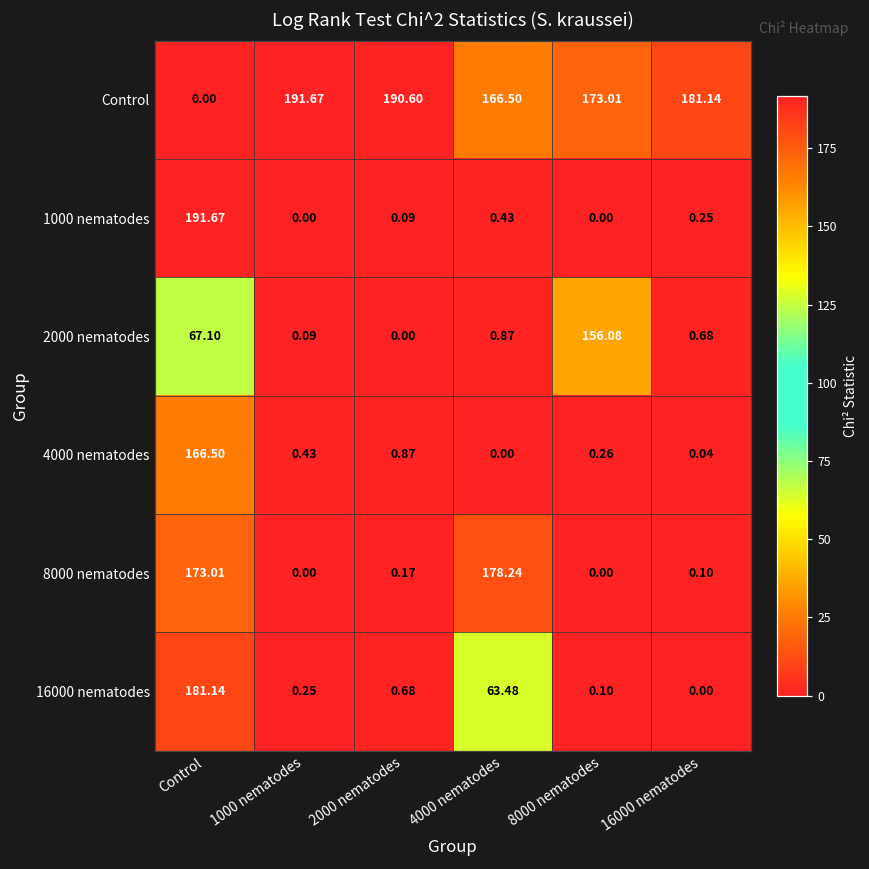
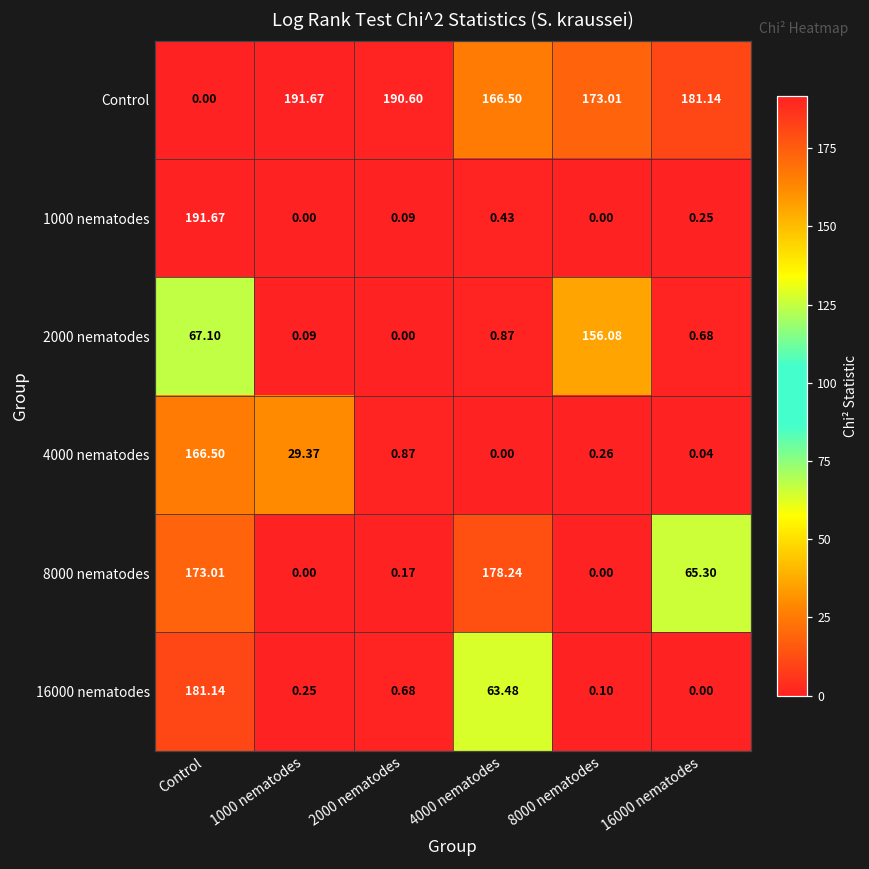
  {
    "Control": {
      "Control": 0.00,
      "1000 nematodes": 191.67,
      "2000 nematodes": 190.60,
      "4000 nematodes": 166.50,
      "8000 nematodes": 173.01,
      "16000 nematodes": 181.14
    },
    "1000 nematodes": {
      "Control": 191.67,
      "1000 nematodes": 0.00,
      "2000 nematodes": 0.09,
      "4000 nematodes": 0.43,
      "8000 nematodes": 0.00,
      "16000 nematodes": 0.25
    },
    "2000 nematodes": {
      "Control": 67.10,
      "1000 nematodes": 0.09,
      "2000 nematodes": 0.00,
      "4000 nematodes": 0.87,
      "8000 nematodes": 156.08,
      "16000 nematodes": 0.68
    },
    "4000 nematodes": {
      "Control": 166.50,
-     "1000 nematodes": 0.43,
+     "1000 nematodes": 29.37,
      "2000 nematodes": 0.87,
      "4000 nematodes": 0.00,
      "8000 nematodes": 0.26,
      "16000 nematodes": 0.04
    },
    "8000 nematodes": {
      "Control": 173.01,
      "1000 nematodes": 0.00,
      "2000 nematodes": 0.17,
      "4000 nematodes": 178.24,
      "8000 nematodes": 0.00,
-     "16000 nematodes": 0.10
+     "16000 nematodes": 65.30
    },
    "16000 nematodes": {
      "Control": 181.14,
      "1000 nematodes": 0.25,
      "2000 nematodes": 0.68,
      "4000 nematodes": 63.48,
      "8000 nematodes": 0.10,
      "16000 nematodes": 0.00
    }
  }
